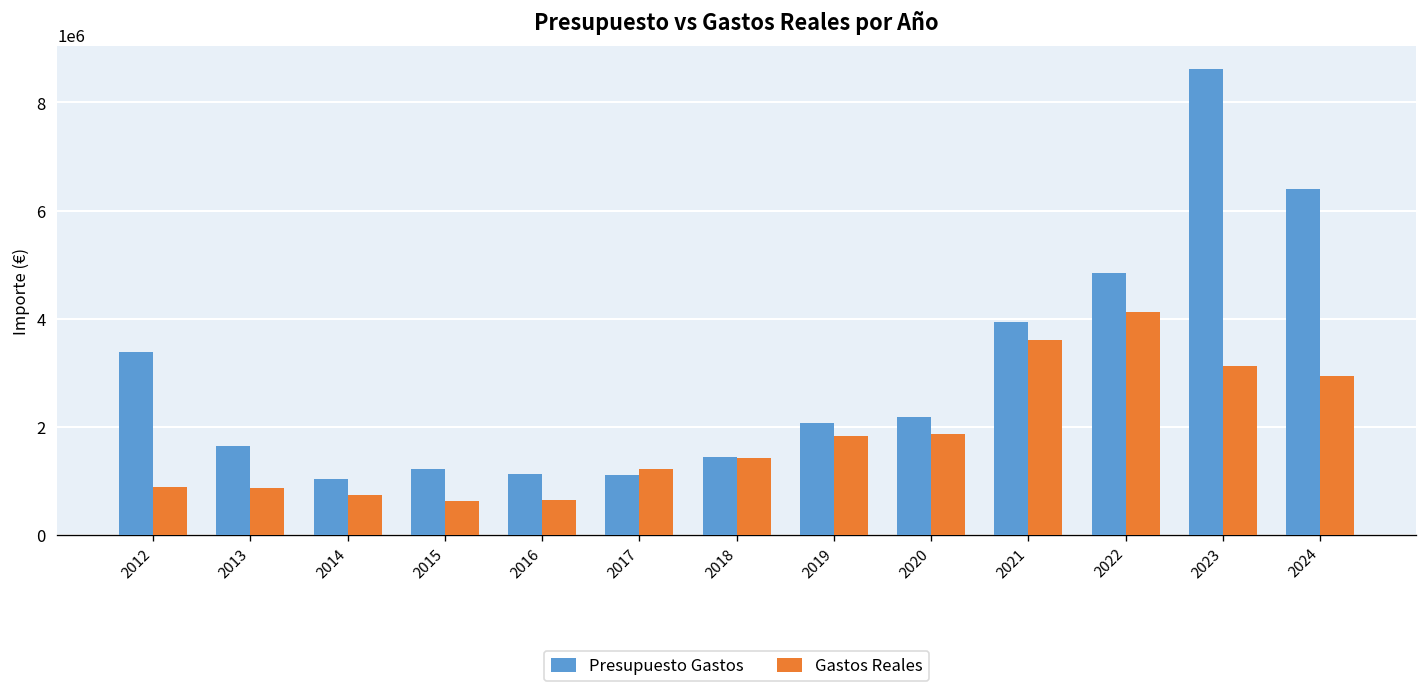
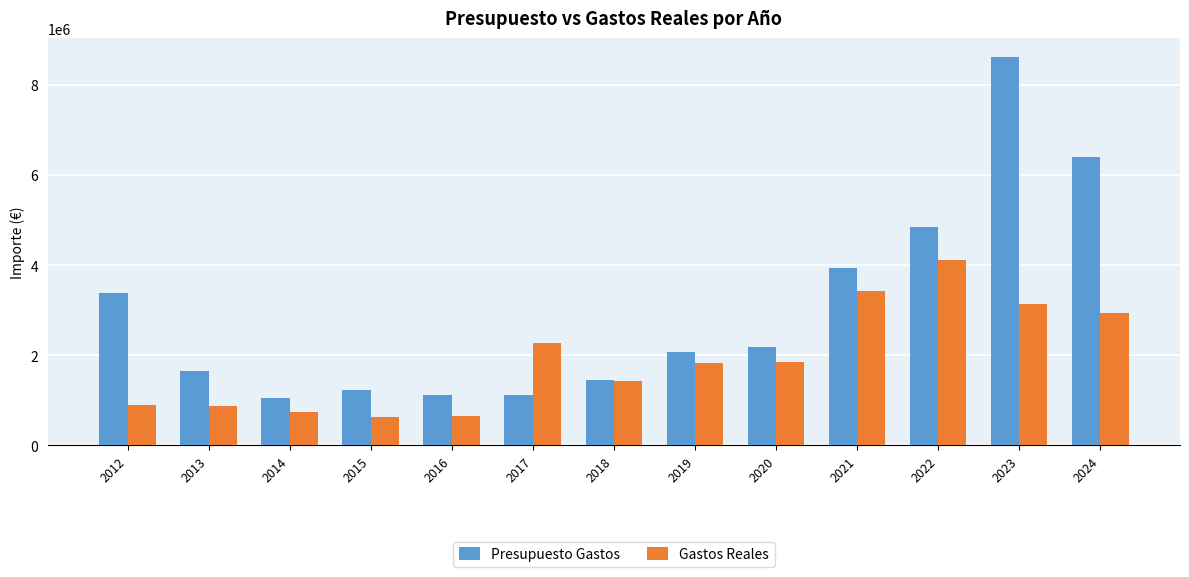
  {
    "Presupuesto Gastos": {
      "2012": 3400000,
      "2013": 1700000,
      "2014": 1000000,
      "2015": 1200000,
      "2016": 1100000,
      "2017": 1100000,
      "2018": 1400000,
      "2019": 2100000,
      "2020": 2200000,
      "2021": 3900000,
      "2022": 4800000,
      "2023": 8600000,
      "2024": 6400000
    },
    "Gastos Reales": {
      "2012": 900000,
      "2013": 900000,
      "2014": 700000,
      "2015": 600000,
      "2016": 600000,
-     "2017": 1200000,
+     "2017": 2300000,
      "2018": 1400000,
      "2019": 1800000,
      "2020": 1900000,
-     "2021": 3600000,
+     "2021": 3400000,
      "2022": 4100000,
      "2023": 3100000,
      "2024": 2900000
    }
  }
